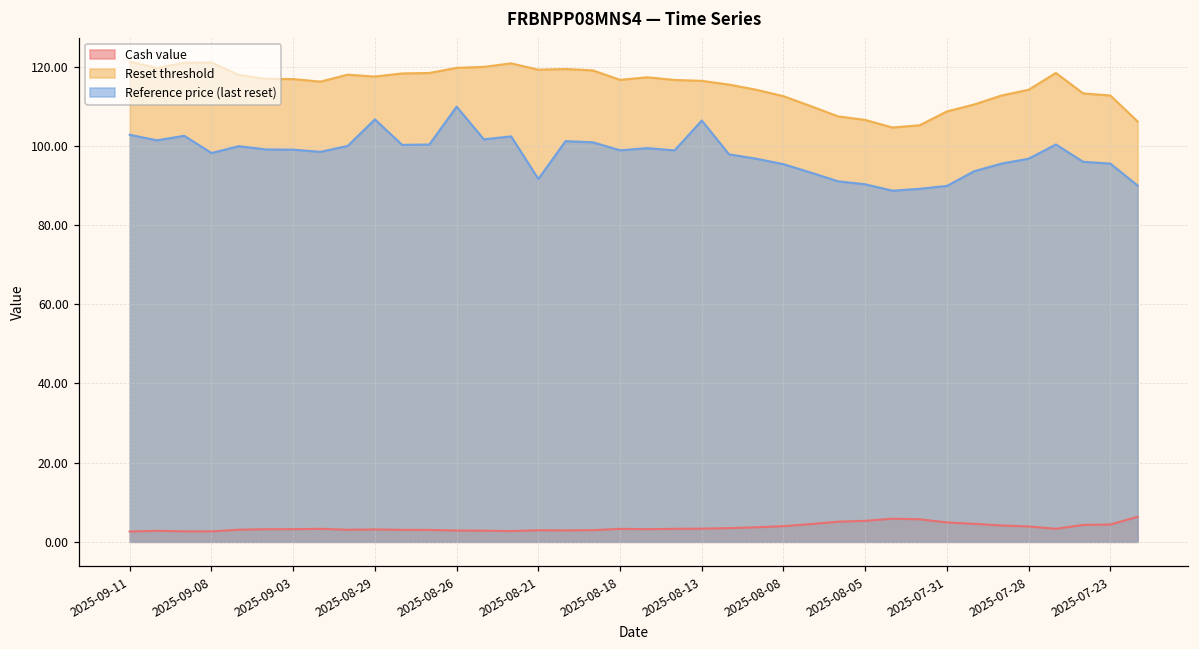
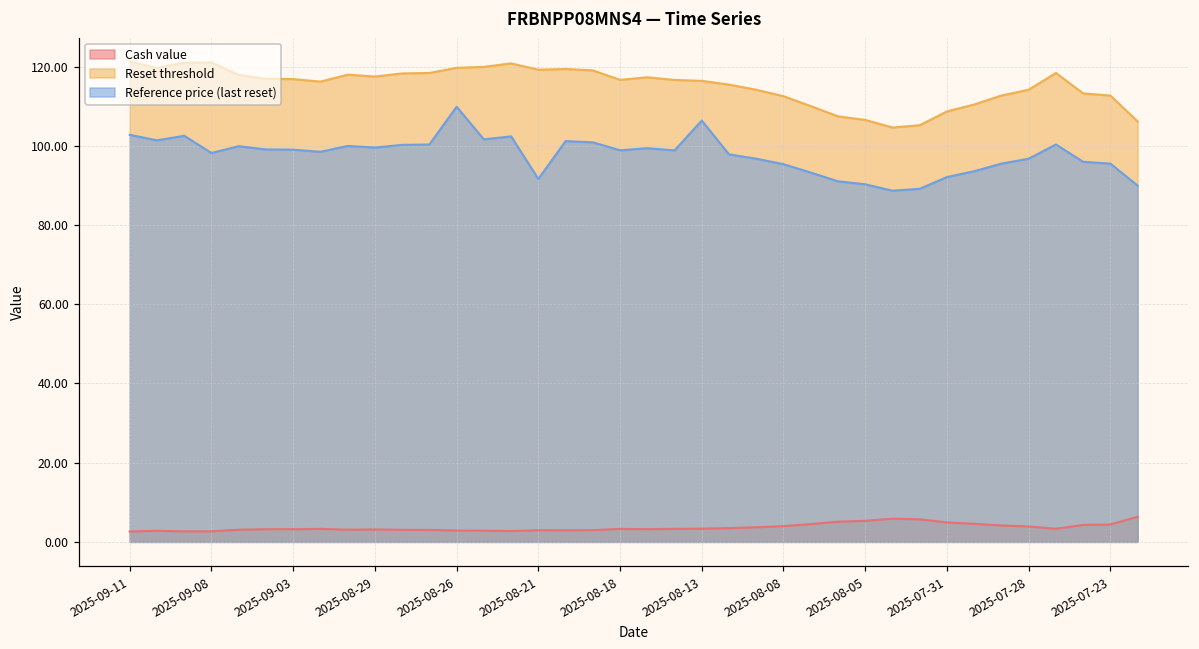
  {
    "Reference price (last reset)": {
      "2025-09-11": 103,
      "2025-09-08": 98,
      "2025-09-03": 99,
-     "2025-08-29": 107,
+     "2025-08-29": 100,
      "2025-08-26": 110,
      "2025-08-21": 92,
      "2025-08-18": 99,
      "2025-08-13": 106,
      "2025-08-08": 95,
      "2025-08-05": 90,
-     "2025-07-31": 90,
+     "2025-07-31": 92,
      "2025-07-28": 97,
      "2025-07-23": 96
    }
  }
